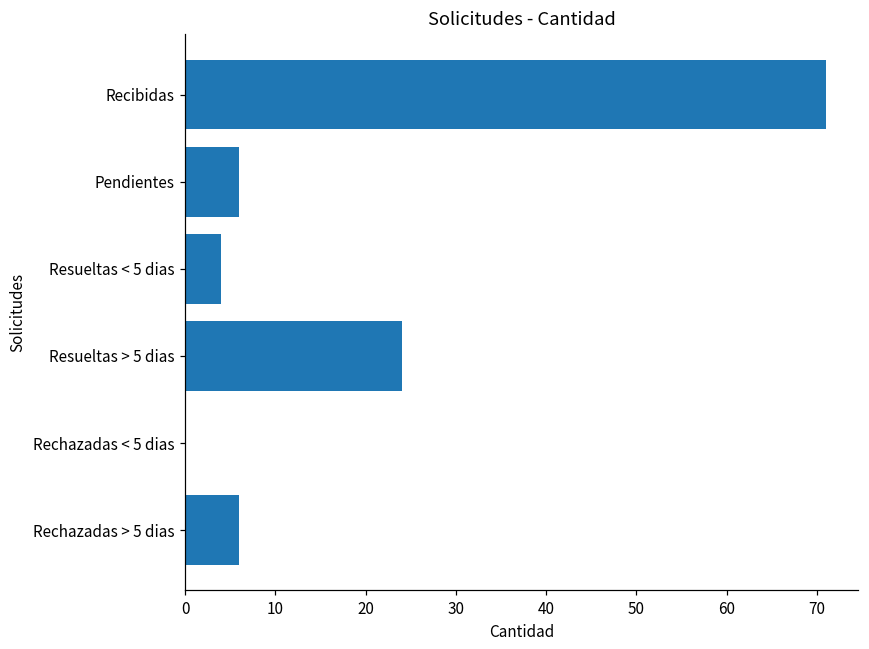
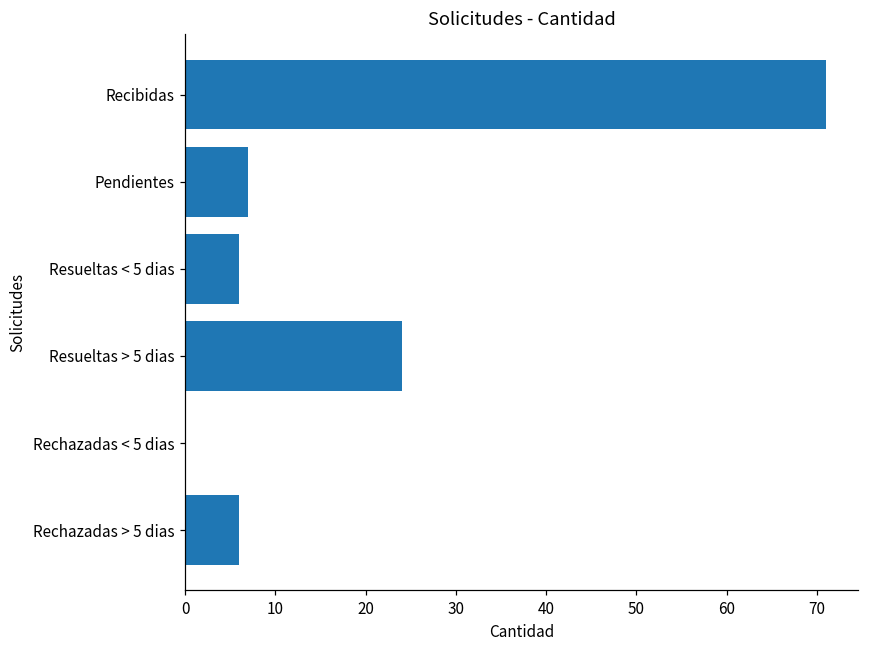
  {
    "Recibidas": 71,
-   "Pendientes": 6,
-   "Resueltas < 5 dias": 4,
+   "Pendientes": 7,
+   "Resueltas < 5 dias": 6,
    "Resueltas > 5 dias": 24,
    "Rechazadas < 5 dias": 0,
    "Rechazadas > 5 dias": 6
  }
